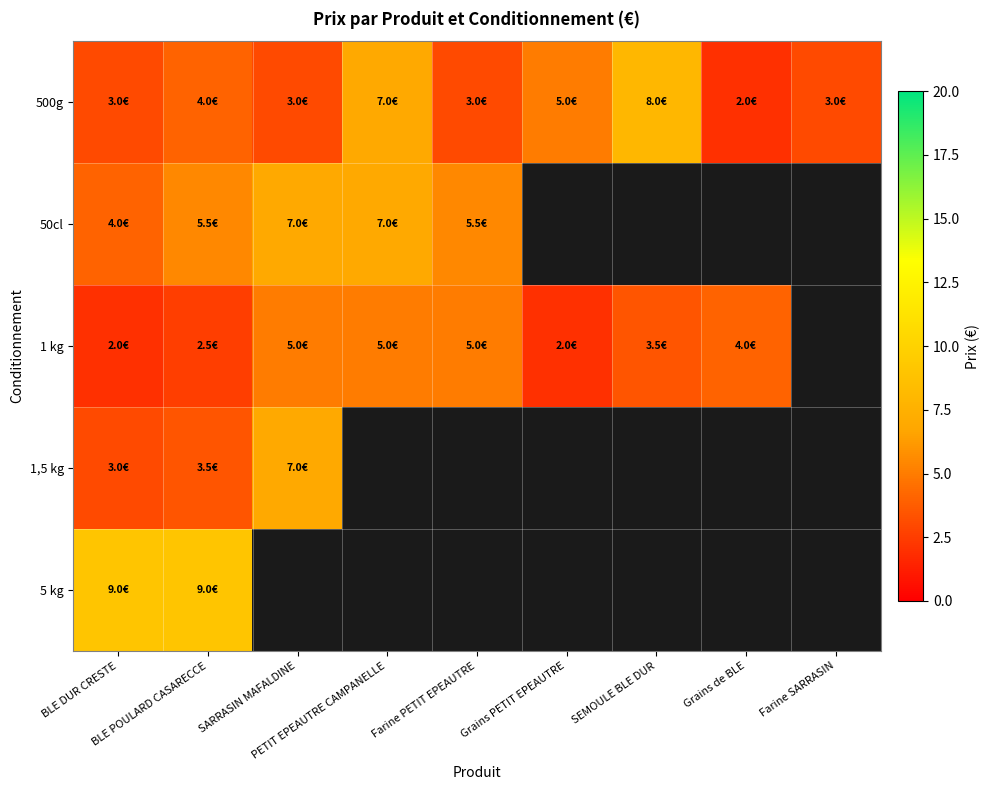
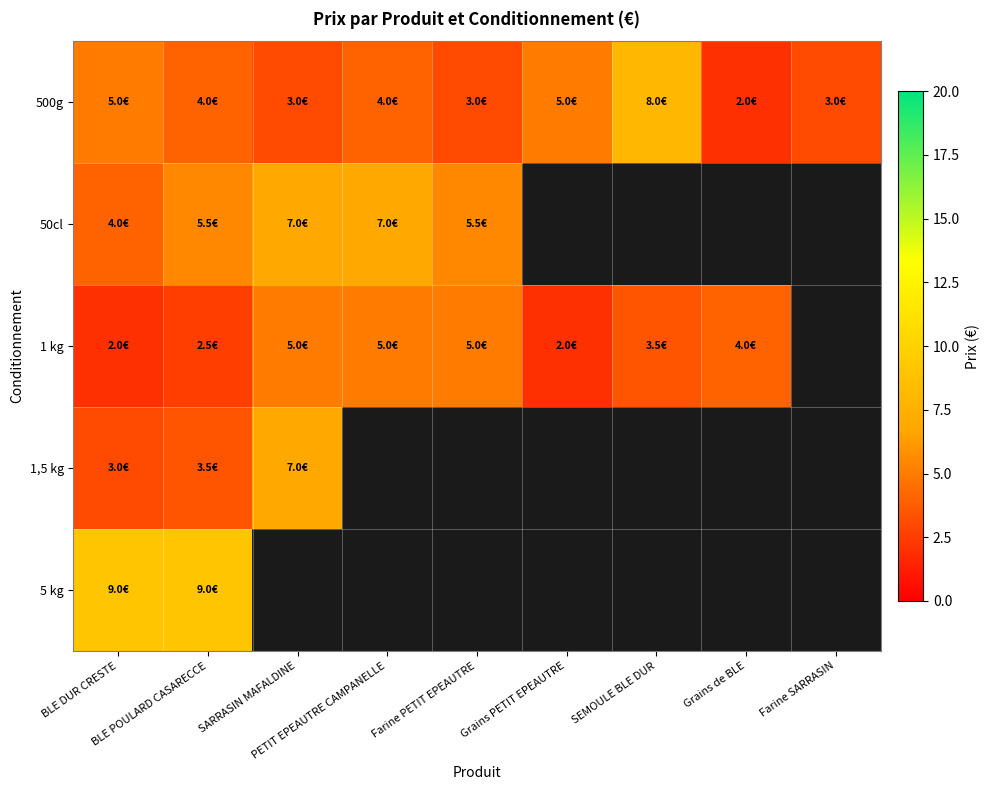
  {
    "500g": {
-     "BLE DUR CRESTE": "3.0€",
+     "BLE DUR CRESTE": "5.0€",
      "BLE POULARD CASARECCE": "4.0€",
      "SARRASIN MAFALDINE": "3.0€",
-     "PETIT EPEAUTRE CAMPANELLE": "7.0€",
+     "PETIT EPEAUTRE CAMPANELLE": "4.0€",
      "Farine PETIT EPEAUTRE": "3.0€",
      "Grains PETIT EPEAUTRE": "5.0€",
      "SEMOULE BLE DUR": "8.0€",
      "Grains de BLE": "2.0€",
      "Farine SARRASIN": "3.0€"
    },
    "50cl": {
      "BLE DUR CRESTE": "4.0€",
      "BLE POULARD CASARECCE": "5.5€",
      "SARRASIN MAFALDINE": "7.0€",
      "PETIT EPEAUTRE CAMPANELLE": "7.0€",
      "Farine PETIT EPEAUTRE": "5.5€"
    },
    "1 kg": {
      "BLE DUR CRESTE": "2.0€",
      "BLE POULARD CASARECCE": "2.5€",
      "SARRASIN MAFALDINE": "5.0€",
      "PETIT EPEAUTRE CAMPANELLE": "5.0€",
      "Farine PETIT EPEAUTRE": "5.0€",
      "Grains PETIT EPEAUTRE": "2.0€",
      "SEMOULE BLE DUR": "3.5€",
      "Grains de BLE": "4.0€"
    },
    "1,5 kg": {
      "BLE DUR CRESTE": "3.0€",
      "BLE POULARD CASARECCE": "3.5€",
      "SARRASIN MAFALDINE": "7.0€"
    },
    "5 kg": {
      "BLE DUR CRESTE": "9.0€",
      "BLE POULARD CASARECCE": "9.0€"
    }
  }
